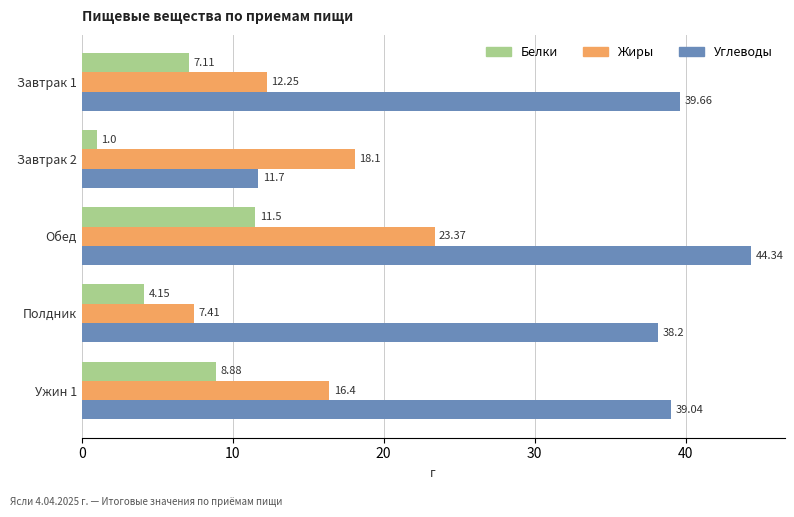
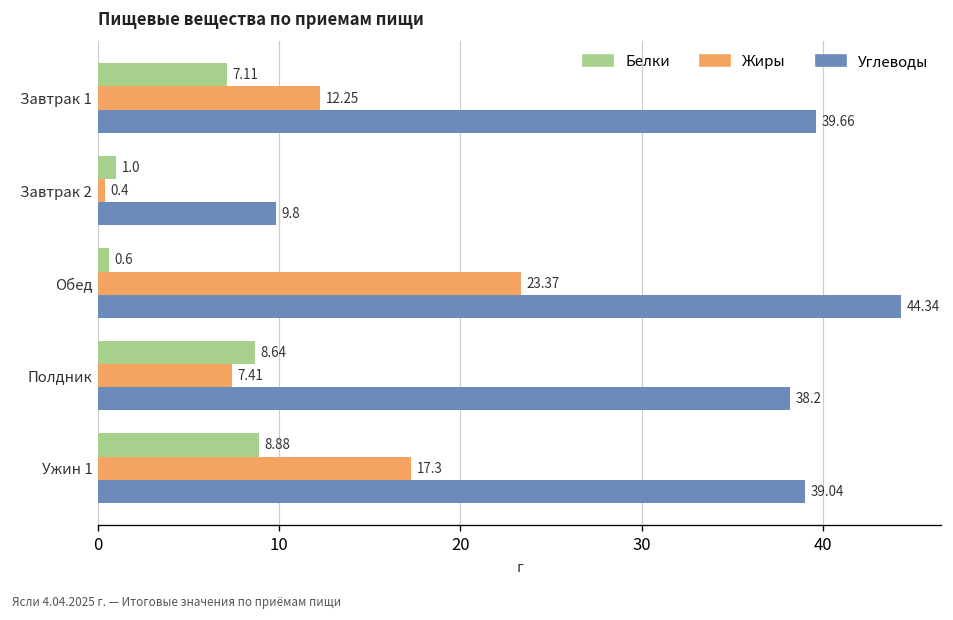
  {
    "Белки": {
      "Завтрак 1": 7.11,
      "Завтрак 2": 1.0,
-     "Обед": 11.5,
-     "Полдник": 4.15,
+     "Обед": 0.6,
+     "Полдник": 8.64,
      "Ужин 1": 8.88
    },
    "Жиры": {
      "Завтрак 1": 12.25,
-     "Завтрак 2": 18.1,
+     "Завтрак 2": 0.4,
      "Обед": 23.37,
      "Полдник": 7.41,
-     "Ужин 1": 16.4
+     "Ужин 1": 17.3
    },
    "Углеводы": {
      "Завтрак 1": 39.66,
-     "Завтрак 2": 11.7,
+     "Завтрак 2": 9.8,
      "Обед": 44.34,
      "Полдник": 38.2,
      "Ужин 1": 39.04
    }
  }
